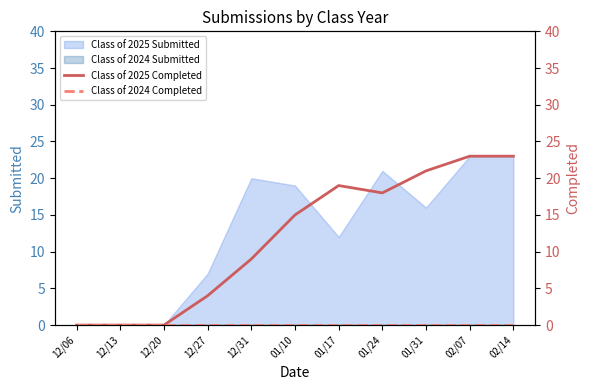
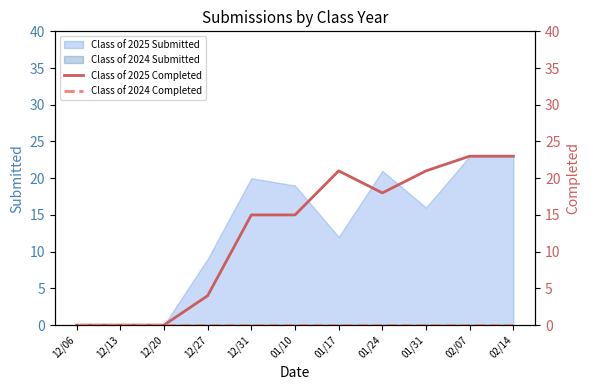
  {
    "Class of 2025 Submitted": {
-     "12/27": 7,
+     "12/27": 9,
      "12/31": 20,
      "01/10": 19,
      "01/17": 12,
      "01/24": 21,
      "01/31": 16,
      "02/07": 23,
      "02/14": 23
    },
    "Class of 2024 Completed": {
      "12/27": 0,
      "12/31": 0,
      "01/10": 0,
      "01/17": 0,
      "01/24": 0,
      "01/31": 0,
      "02/07": 0,
      "02/14": 0
    },
    "Class of 2025 Completed": {
      "12/27": 4,
-     "12/31": 9,
+     "12/31": 15,
      "01/10": 15,
-     "01/17": 19,
+     "01/17": 21,
      "01/24": 18,
      "01/31": 21,
      "02/07": 23,
      "02/14": 23
    }
  }
